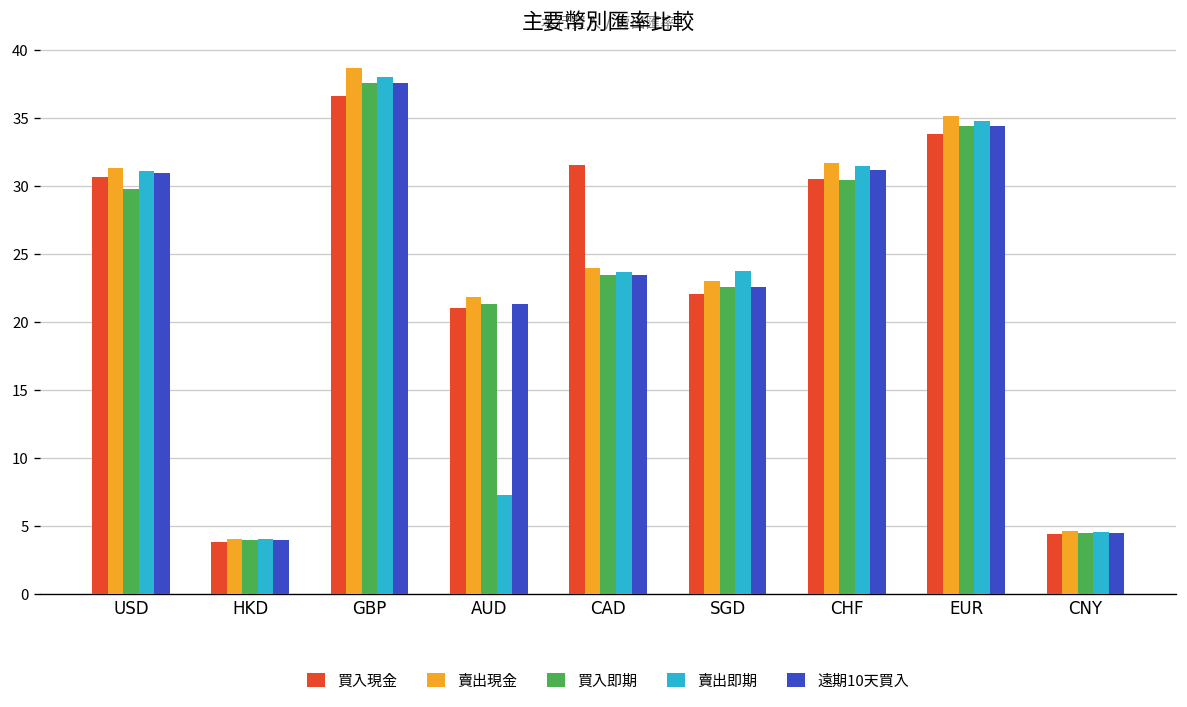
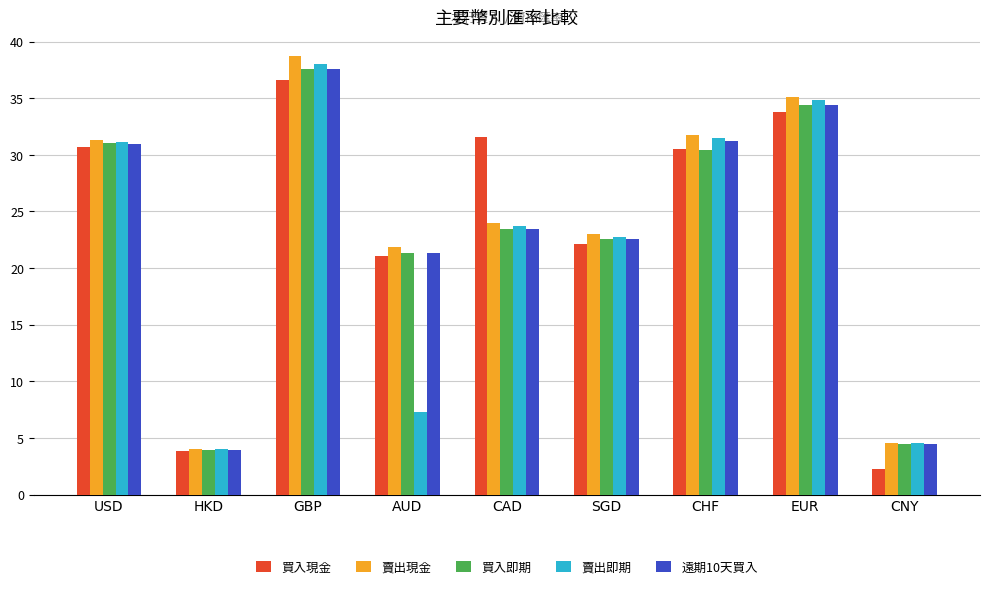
  {
    "買入現金": {
      "USD": 30.7,
      "HKD": 3.8,
      "GBP": 36.6,
      "AUD": 21.0,
      "CAD": 31.6,
      "SGD": 22.1,
      "CHF": 30.5,
      "EUR": 33.8,
-     "CNY": 4.4
+     "CNY": 2.3
    },
    "賣出現金": {
      "USD": 31.3,
      "HKD": 4.0,
      "GBP": 38.7,
      "AUD": 21.8,
      "CAD": 24.0,
      "SGD": 23.0,
      "CHF": 31.7,
      "EUR": 35.1,
      "CNY": 4.6
    },
    "買入即期": {
-     "USD": 29.8,
+     "USD": 31.0,
      "HKD": 3.9,
      "GBP": 37.6,
      "AUD": 21.3,
      "CAD": 23.5,
      "SGD": 22.6,
      "CHF": 30.4,
      "EUR": 34.4,
      "CNY": 4.5
    },
    "賣出即期": {
      "USD": 31.1,
      "HKD": 4.0,
      "GBP": 38.0,
      "AUD": 7.3,
      "CAD": 23.7,
-     "SGD": 23.7,
+     "SGD": 22.8,
      "CHF": 31.5,
      "EUR": 34.8,
      "CNY": 4.5
    },
    "遠期10天買入": {
      "USD": 31.0,
      "HKD": 3.9,
      "GBP": 37.6,
      "AUD": 21.3,
      "CAD": 23.5,
      "SGD": 22.6,
      "CHF": 31.2,
      "EUR": 34.4,
      "CNY": 4.5
    }
  }
